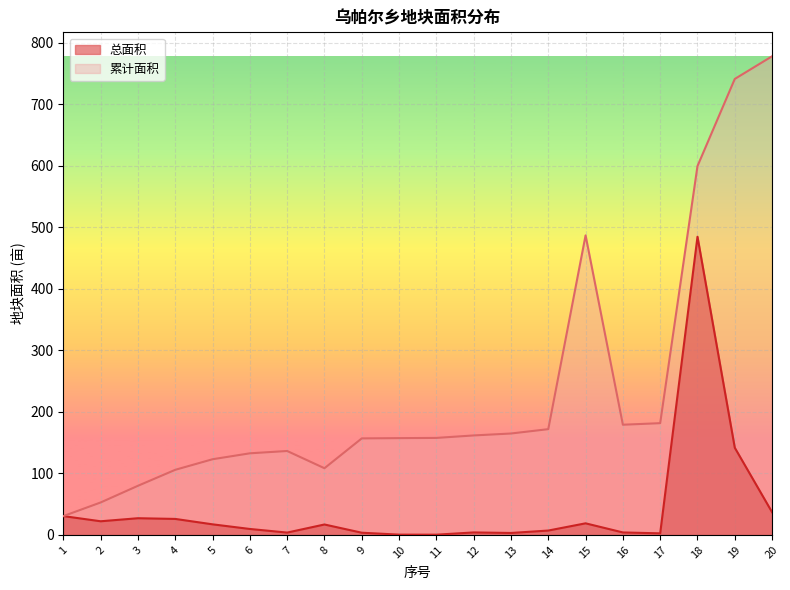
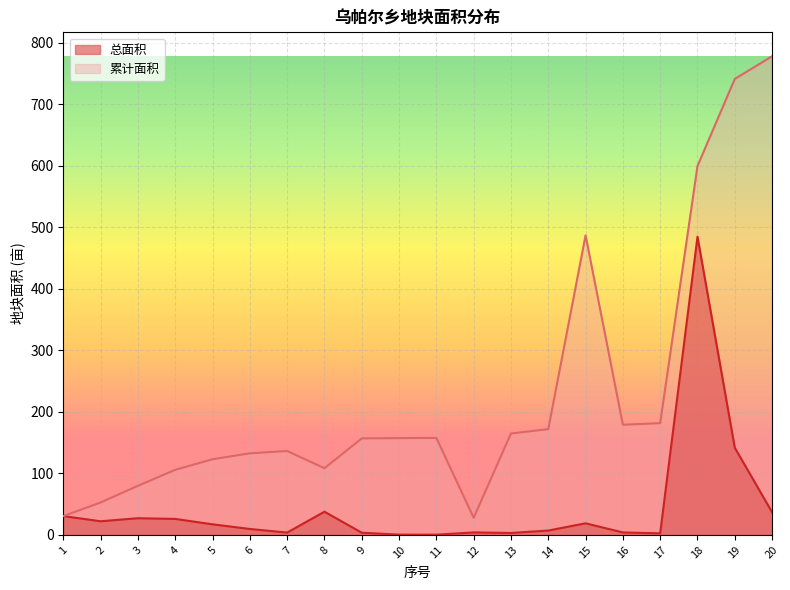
  {
    "总面积": {
      "2": 20,
      "3": 30,
      "4": 30,
      "5": 20,
      "6": 10,
      "7": 0,
-     "8": 20,
+     "8": 40,
      "9": 0,
      "10": 0,
      "11": 0,
      "12": 0,
      "13": 0,
      "14": 10,
      "15": 20,
      "16": 0,
      "17": 0,
      "18": 480,
      "19": 140,
      "20": 40
    },
    "累计面积": {
      "2": 50,
      "3": 80,
      "4": 110,
      "5": 120,
      "6": 130,
      "7": 140,
      "8": 110,
      "9": 160,
      "10": 160,
      "11": 160,
-     "12": 160,
+     "12": 30,
      "13": 160,
      "14": 170,
      "15": 490,
      "16": 180,
      "17": 180,
      "18": 600,
      "19": 740,
      "20": 780
    }
  }
